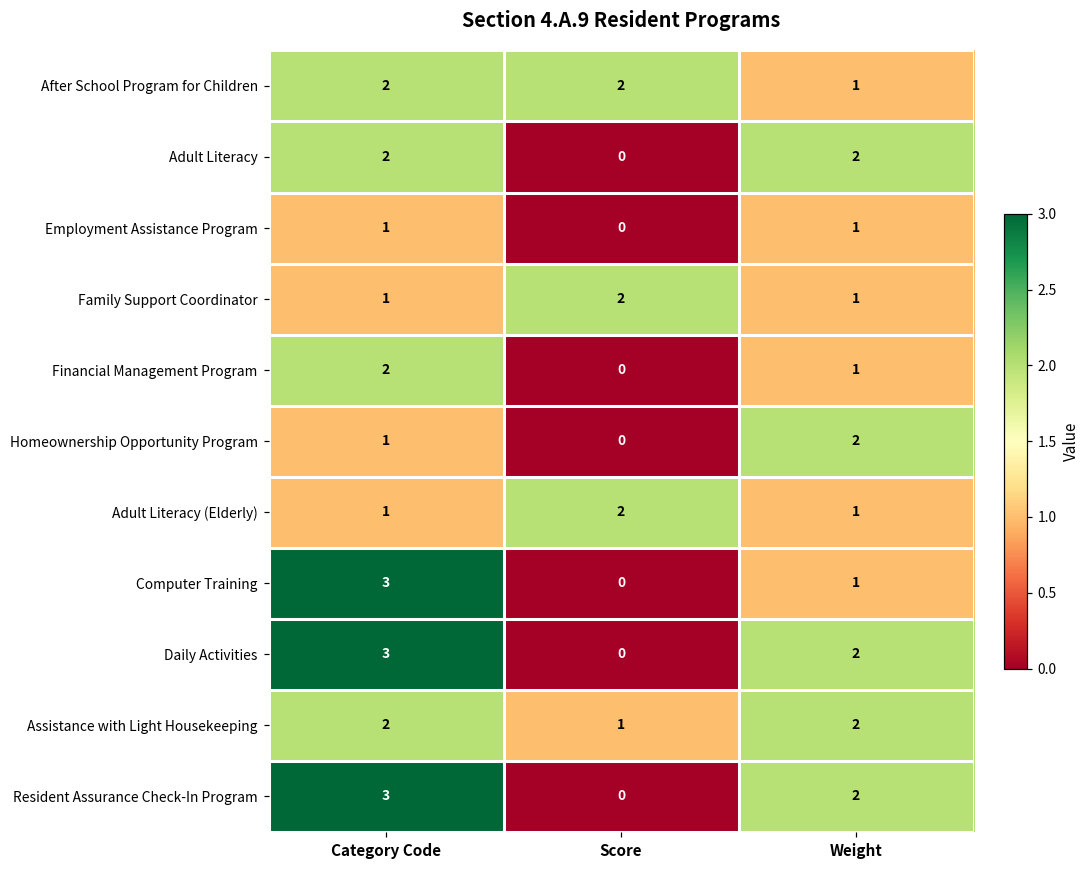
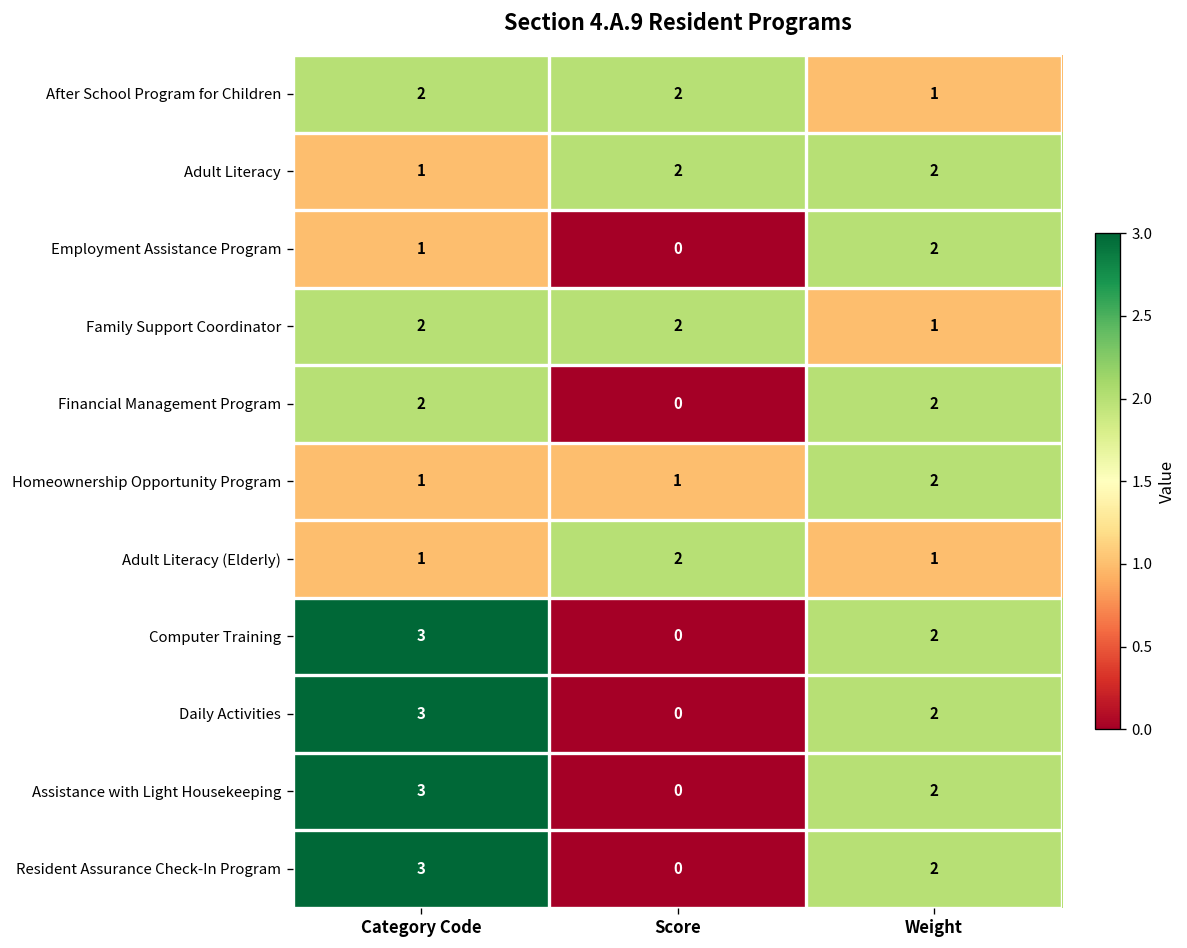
  {
    "After School Program for Children": {
      "Category Code": 2,
      "Score": 2,
      "Weight": 1
    },
    "Adult Literacy": {
-     "Category Code": 2,
-     "Score": 0,
+     "Category Code": 1,
+     "Score": 2,
      "Weight": 2
    },
    "Employment Assistance Program": {
      "Category Code": 1,
      "Score": 0,
-     "Weight": 1
+     "Weight": 2
    },
    "Family Support Coordinator": {
-     "Category Code": 1,
+     "Category Code": 2,
      "Score": 2,
      "Weight": 1
    },
    "Financial Management Program": {
      "Category Code": 2,
      "Score": 0,
-     "Weight": 1
+     "Weight": 2
    },
    "Homeownership Opportunity Program": {
      "Category Code": 1,
-     "Score": 0,
+     "Score": 1,
      "Weight": 2
    },
    "Adult Literacy (Elderly)": {
      "Category Code": 1,
      "Score": 2,
      "Weight": 1
    },
    "Computer Training": {
      "Category Code": 3,
      "Score": 0,
-     "Weight": 1
+     "Weight": 2
    },
    "Daily Activities": {
      "Category Code": 3,
      "Score": 0,
      "Weight": 2
    },
    "Assistance with Light Housekeeping": {
-     "Category Code": 2,
-     "Score": 1,
+     "Category Code": 3,
+     "Score": 0,
      "Weight": 2
    },
    "Resident Assurance Check-In Program": {
      "Category Code": 3,
      "Score": 0,
      "Weight": 2
    }
  }
